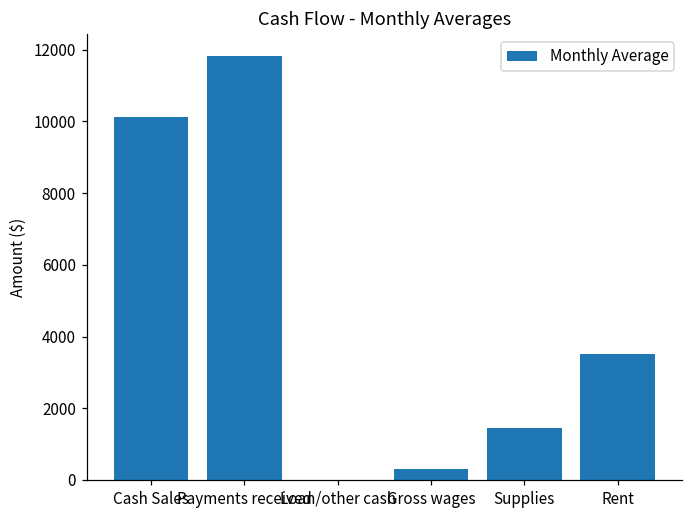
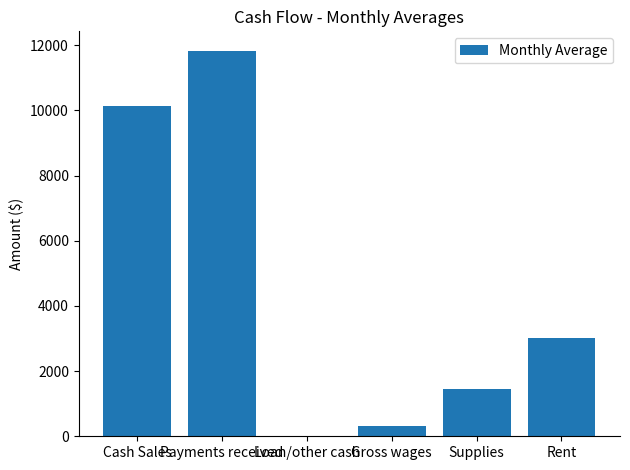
  {
    "Gross wages": 300,
    "Supplies": 1500,
-   "Rent": 3500
+   "Rent": 3000
  }
